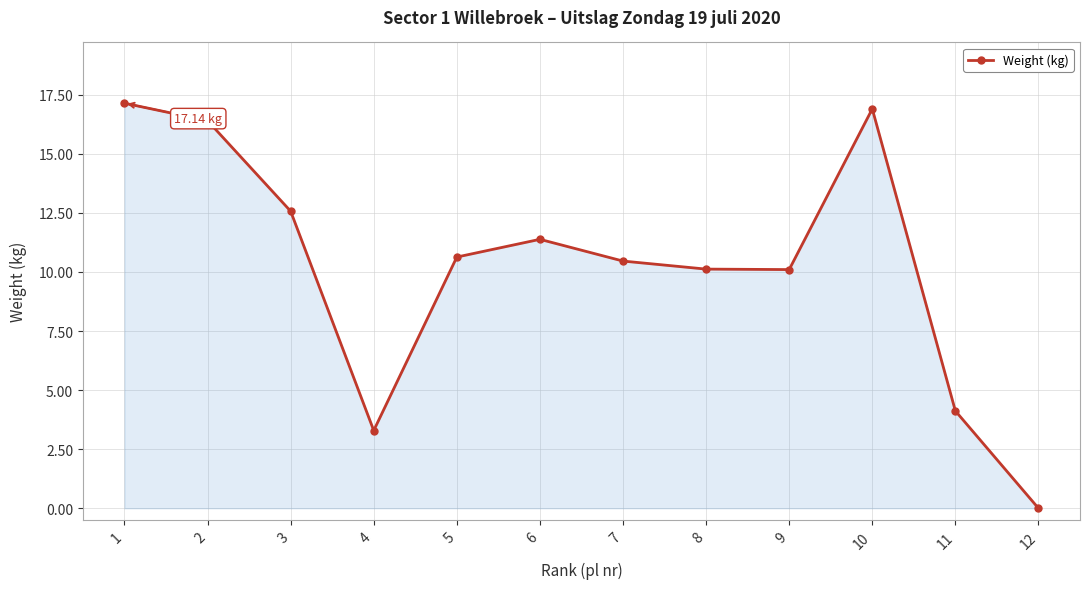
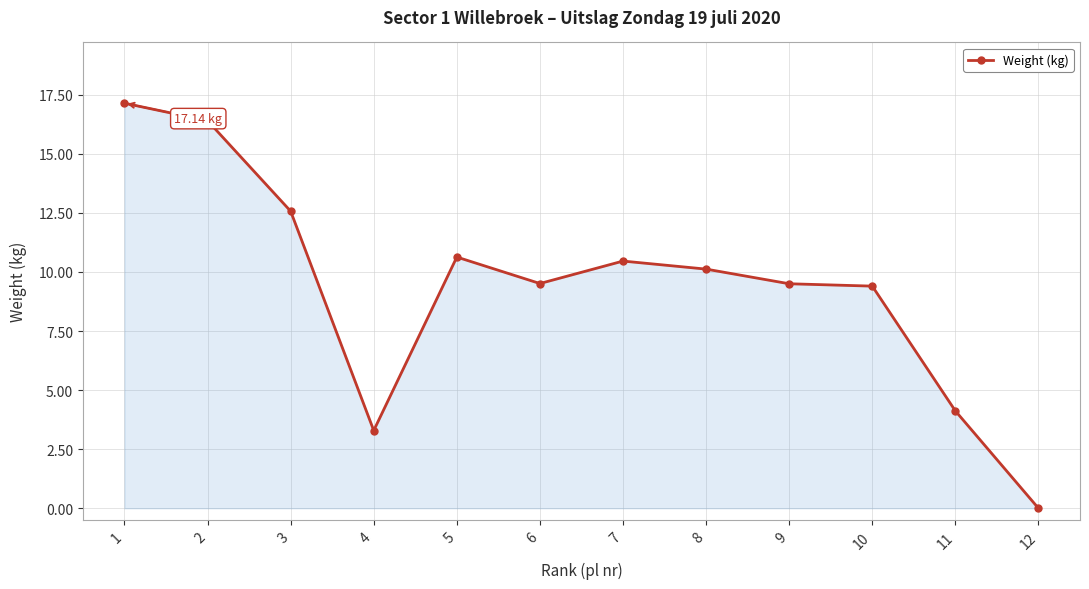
  {
    "1": 17.1,
    "3": 12.6,
    "4": 3.3,
    "5": 10.6,
-   "6": 11.4,
+   "6": 9.5,
    "7": 10.5,
    "8": 10.1,
-   "9": 10.1,
-   "10": 16.9,
+   "9": 9.5,
+   "10": 9.4,
    "11": 4.1,
    "12": 0.0
  }
